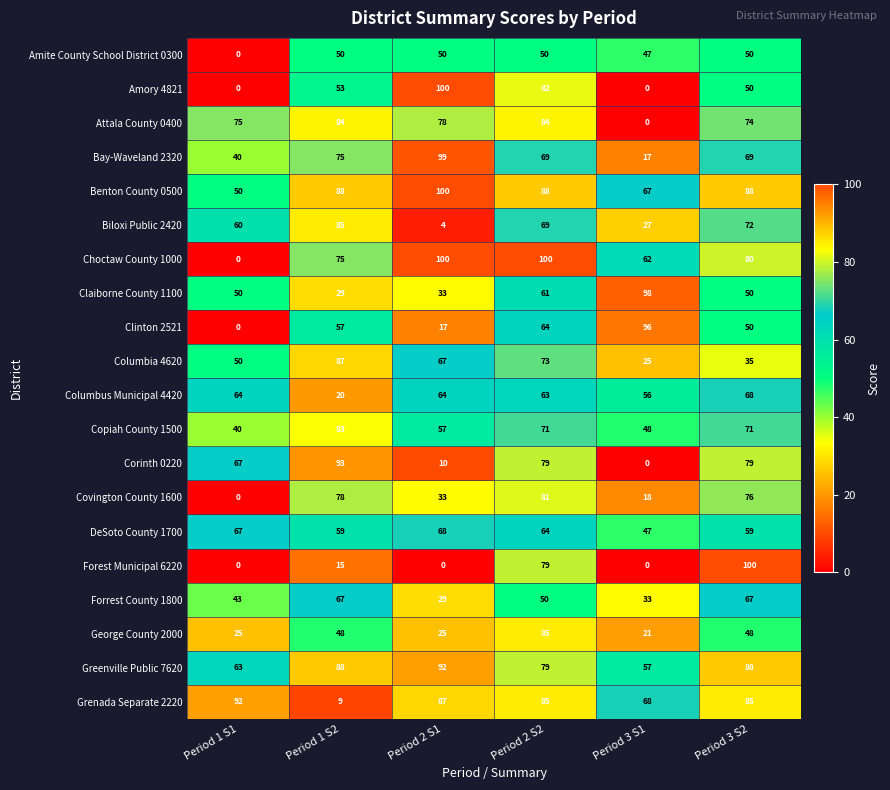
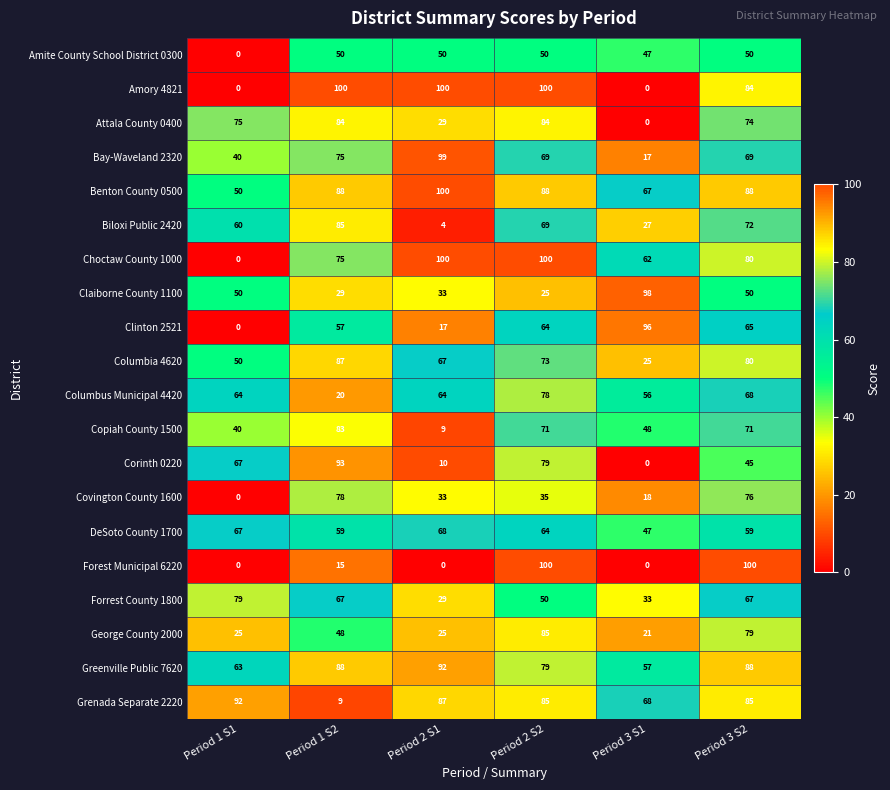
  {
    "Amite County School District 0300": {
      "Period 1 S1": 0,
      "Period 1 S2": 50,
      "Period 2 S1": 50,
      "Period 2 S2": 50,
      "Period 3 S1": 47,
      "Period 3 S2": 50
    },
    "Amory 4821": {
      "Period 1 S1": 0,
-     "Period 1 S2": 53,
+     "Period 1 S2": 100,
      "Period 2 S1": 100,
-     "Period 2 S2": 82,
+     "Period 2 S2": 100,
      "Period 3 S1": 0,
-     "Period 3 S2": 50
+     "Period 3 S2": 84
    },
    "Attala County 0400": {
      "Period 1 S1": 75,
      "Period 1 S2": 84,
-     "Period 2 S1": 78,
+     "Period 2 S1": 29,
      "Period 2 S2": 84,
      "Period 3 S1": 0,
      "Period 3 S2": 74
    },
    "Bay-Waveland 2320": {
      "Period 1 S1": 40,
      "Period 1 S2": 75,
      "Period 2 S1": 99,
      "Period 2 S2": 69,
      "Period 3 S1": 17,
      "Period 3 S2": 69
    },
    "Benton County 0500": {
      "Period 1 S1": 50,
      "Period 1 S2": 88,
      "Period 2 S1": 100,
      "Period 2 S2": 88,
      "Period 3 S1": 67,
      "Period 3 S2": 88
    },
    "Biloxi Public 2420": {
      "Period 1 S1": 60,
      "Period 1 S2": 85,
      "Period 2 S1": 4,
      "Period 2 S2": 69,
      "Period 3 S1": 27,
      "Period 3 S2": 72
    },
    "Choctaw County 1000": {
      "Period 1 S1": 0,
      "Period 1 S2": 75,
      "Period 2 S1": 100,
      "Period 2 S2": 100,
      "Period 3 S1": 62,
      "Period 3 S2": 80
    },
    "Claiborne County 1100": {
      "Period 1 S1": 50,
      "Period 1 S2": 29,
      "Period 2 S1": 33,
-     "Period 2 S2": 61,
+     "Period 2 S2": 25,
      "Period 3 S1": 98,
      "Period 3 S2": 50
    },
    "Clinton 2521": {
      "Period 1 S1": 0,
      "Period 1 S2": 57,
      "Period 2 S1": 17,
      "Period 2 S2": 64,
      "Period 3 S1": 96,
-     "Period 3 S2": 50
+     "Period 3 S2": 65
    },
    "Columbia 4620": {
      "Period 1 S1": 50,
      "Period 1 S2": 87,
      "Period 2 S1": 67,
      "Period 2 S2": 73,
      "Period 3 S1": 25,
-     "Period 3 S2": 35
+     "Period 3 S2": 80
    },
    "Columbus Municipal 4420": {
      "Period 1 S1": 64,
      "Period 1 S2": 20,
      "Period 2 S1": 64,
-     "Period 2 S2": 63,
+     "Period 2 S2": 78,
      "Period 3 S1": 56,
      "Period 3 S2": 68
    },
    "Copiah County 1500": {
      "Period 1 S1": 40,
      "Period 1 S2": 83,
-     "Period 2 S1": 57,
+     "Period 2 S1": 9,
      "Period 2 S2": 71,
      "Period 3 S1": 48,
      "Period 3 S2": 71
    },
    "Corinth 0220": {
      "Period 1 S1": 67,
      "Period 1 S2": 93,
      "Period 2 S1": 10,
      "Period 2 S2": 79,
      "Period 3 S1": 0,
-     "Period 3 S2": 79
+     "Period 3 S2": 45
    },
    "Covington County 1600": {
      "Period 1 S1": 0,
      "Period 1 S2": 78,
      "Period 2 S1": 33,
-     "Period 2 S2": 81,
+     "Period 2 S2": 35,
      "Period 3 S1": 18,
      "Period 3 S2": 76
    },
    "DeSoto County 1700": {
      "Period 1 S1": 67,
      "Period 1 S2": 59,
      "Period 2 S1": 68,
      "Period 2 S2": 64,
      "Period 3 S1": 47,
      "Period 3 S2": 59
    },
    "Forest Municipal 6220": {
      "Period 1 S1": 0,
      "Period 1 S2": 15,
      "Period 2 S1": 0,
-     "Period 2 S2": 79,
+     "Period 2 S2": 100,
      "Period 3 S1": 0,
      "Period 3 S2": 100
    },
    "Forrest County 1800": {
-     "Period 1 S1": 43,
+     "Period 1 S1": 79,
      "Period 1 S2": 67,
      "Period 2 S1": 29,
      "Period 2 S2": 50,
      "Period 3 S1": 33,
      "Period 3 S2": 67
    },
    "George County 2000": {
      "Period 1 S1": 25,
      "Period 1 S2": 48,
      "Period 2 S1": 25,
      "Period 2 S2": 85,
      "Period 3 S1": 21,
-     "Period 3 S2": 48
+     "Period 3 S2": 79
    },
    "Greenville Public 7620": {
      "Period 1 S1": 63,
      "Period 1 S2": 88,
      "Period 2 S1": 92,
      "Period 2 S2": 79,
      "Period 3 S1": 57,
      "Period 3 S2": 88
    },
    "Grenada Separate 2220": {
      "Period 1 S1": 92,
      "Period 1 S2": 9,
      "Period 2 S1": 87,
      "Period 2 S2": 85,
      "Period 3 S1": 68,
      "Period 3 S2": 85
    }
  }
